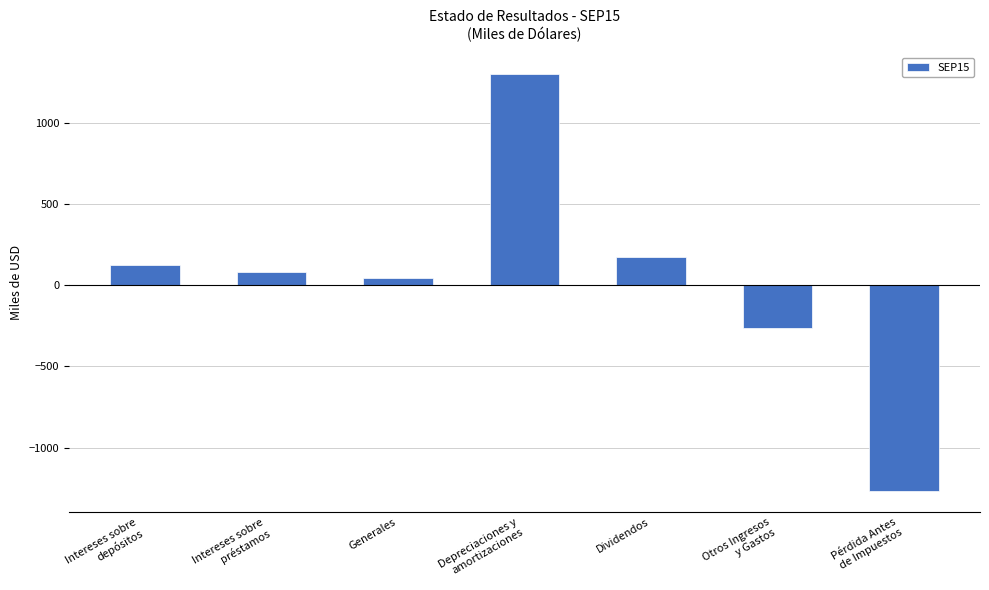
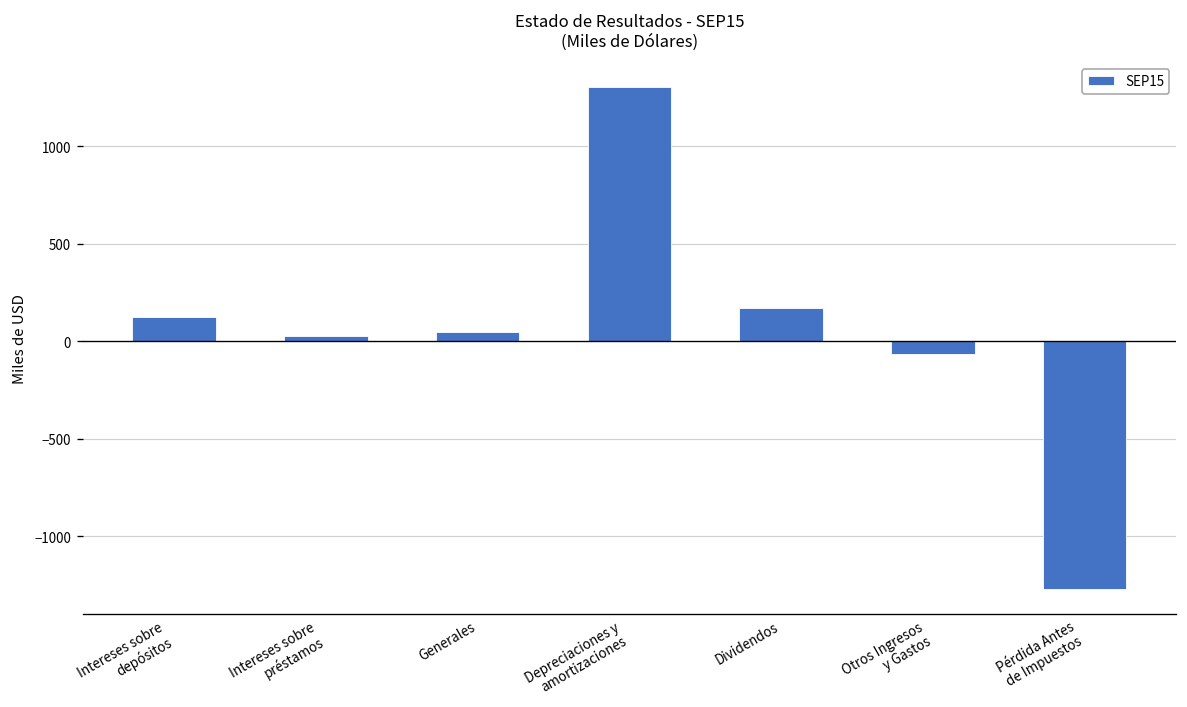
  {
    "Intereses sobre depósitos": 130,
-   "Intereses sobre préstamos": 80,
+   "Intereses sobre préstamos": 30,
    "Generales": 50,
    "Depreciaciones y amortizaciones": 1300,
    "Dividendos": 170,
-   "Otros Ingresos y Gastos": -270,
+   "Otros Ingresos y Gastos": -60,
    "Pérdida Antes de Impuestos": -1270
  }
